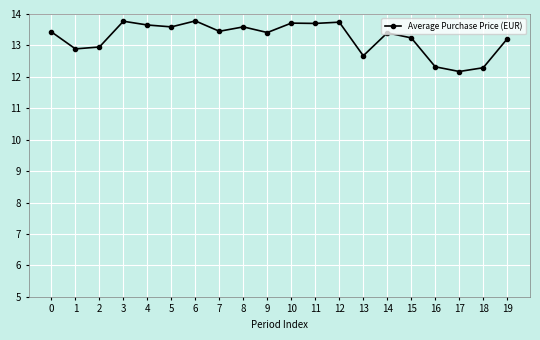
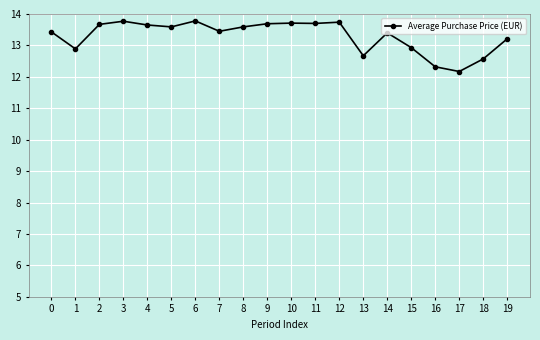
  {
    "0": 13.4,
    "1": 12.9,
-   "2": 13.0,
+   "2": 13.7,
    "3": 13.8,
    "4": 13.7,
    "5": 13.6,
    "6": 13.8,
    "7": 13.5,
    "8": 13.6,
-   "9": 13.4,
+   "9": 13.7,
    "10": 13.7,
    "11": 13.7,
    "12": 13.7,
    "13": 12.7,
-   "15": 13.2,
+   "15": 12.9,
    "16": 12.3,
    "17": 12.2,
-   "18": 12.3,
+   "18": 12.6,
    "19": 13.2
  }
